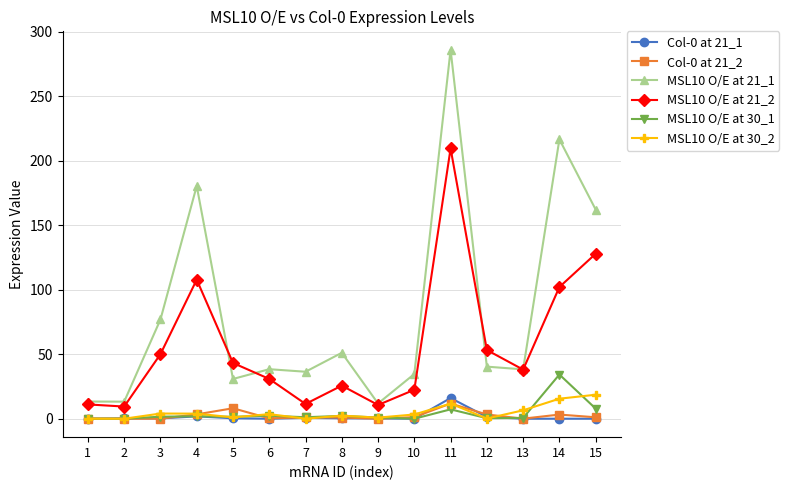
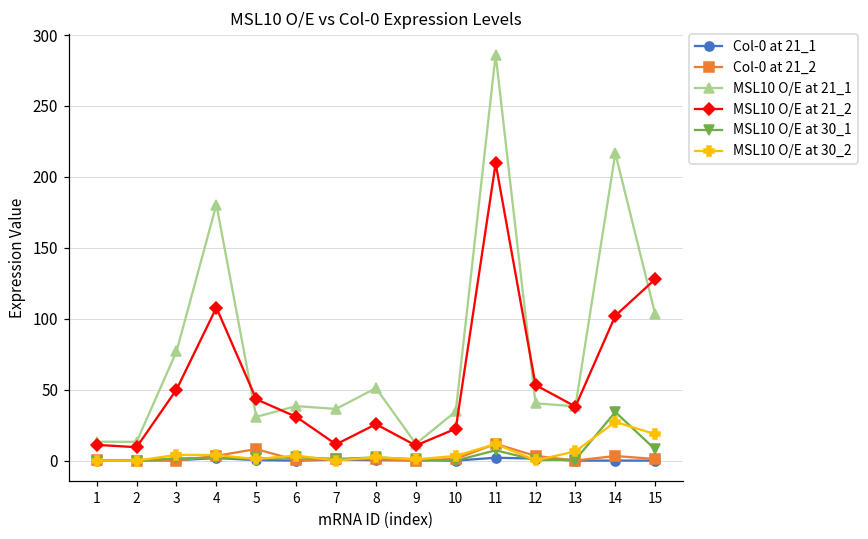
  {
    "Col-0 at 21_1": {
-     "11": 16,
+     "11": 2,
      "14": 0
    },
    "Col-0 at 21_2": {
      "5": 8,
      "14": 3
    },
    "MSL10 O/E at 21_1": {
      "1": 13,
      "2": 13,
      "3": 77,
      "4": 180,
      "5": 31,
      "6": 38,
      "7": 36,
      "8": 51,
      "10": 35,
      "11": 286,
      "12": 40,
      "14": 217,
-     "15": 162
+     "15": 103
    },
    "MSL10 O/E at 21_2": {
      "1": 11,
      "2": 9,
      "3": 50,
      "4": 108,
      "5": 43,
      "6": 31,
      "7": 11,
      "8": 26,
      "10": 22,
      "11": 210,
      "12": 53,
      "14": 102,
      "15": 128
    },
    "MSL10 O/E at 30_1": {
      "11": 7,
      "14": 34,
      "15": 8
    },
    "MSL10 O/E at 30_2": {
      "3": 4,
      "10": 3,
      "13": 7,
-     "14": 16,
+     "14": 27,
      "15": 19
    }
  }
